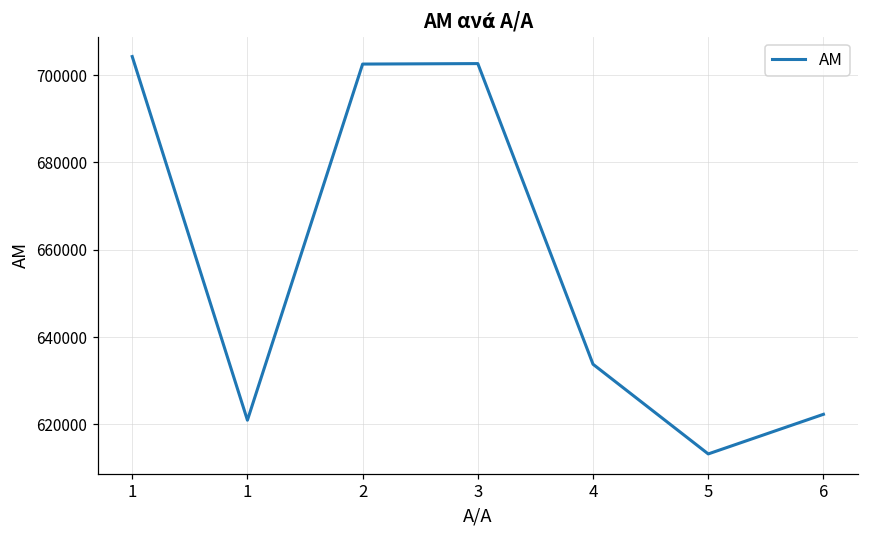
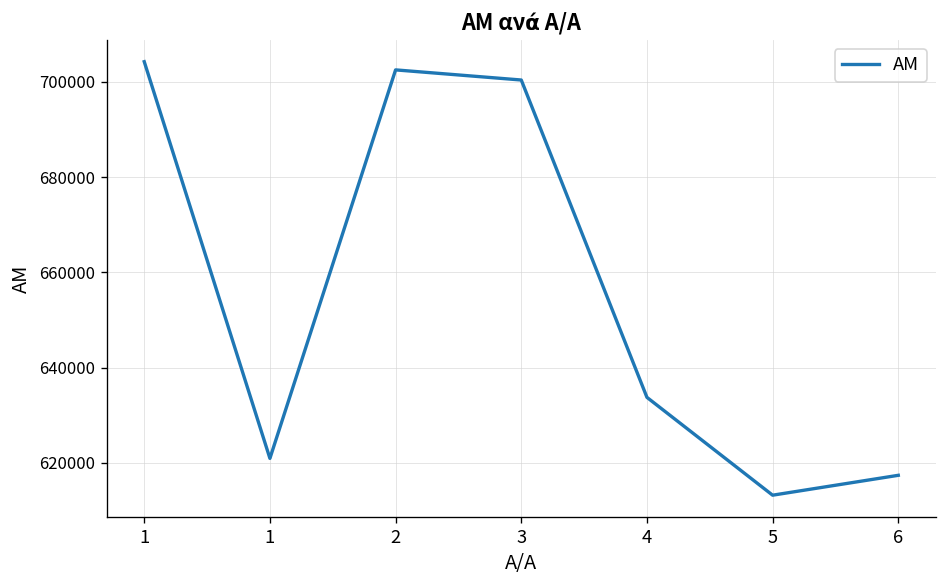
  {
    "2": 703000,
-   "3": 703000,
+   "3": 700000,
    "4": 634000,
    "5": 613000,
-   "6": 622000
+   "6": 617000
  }
